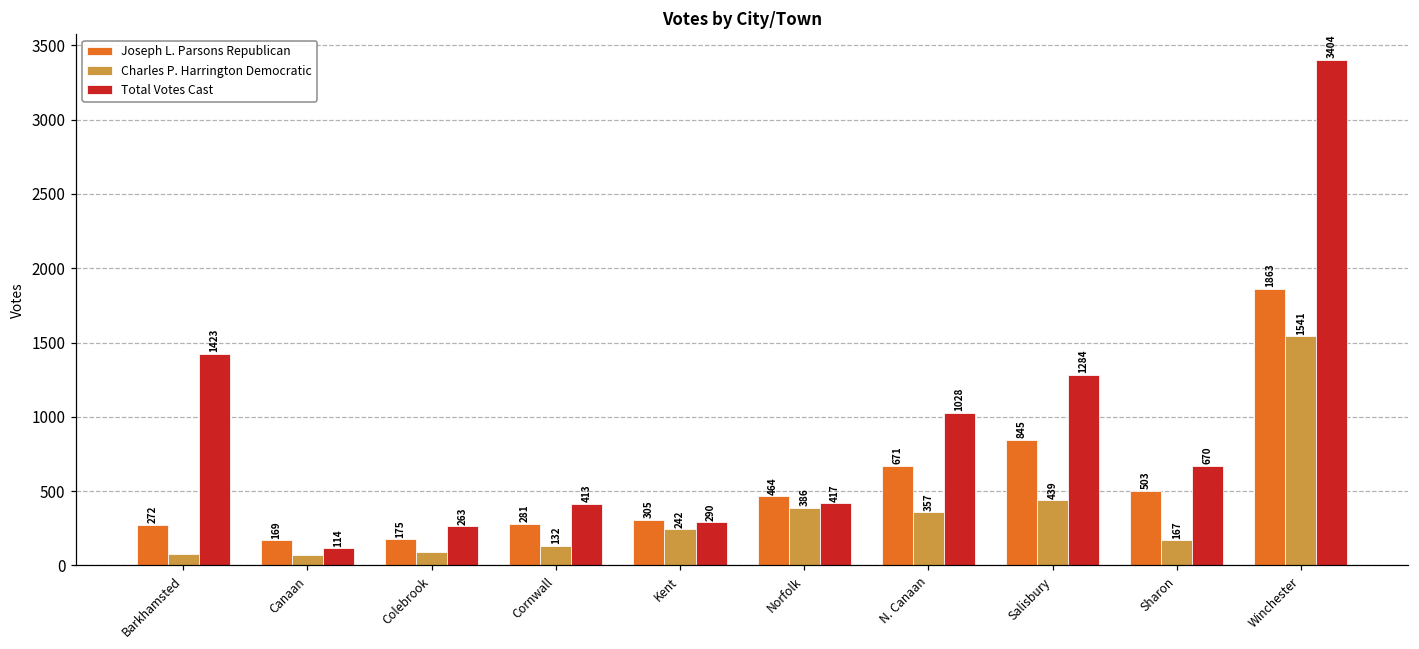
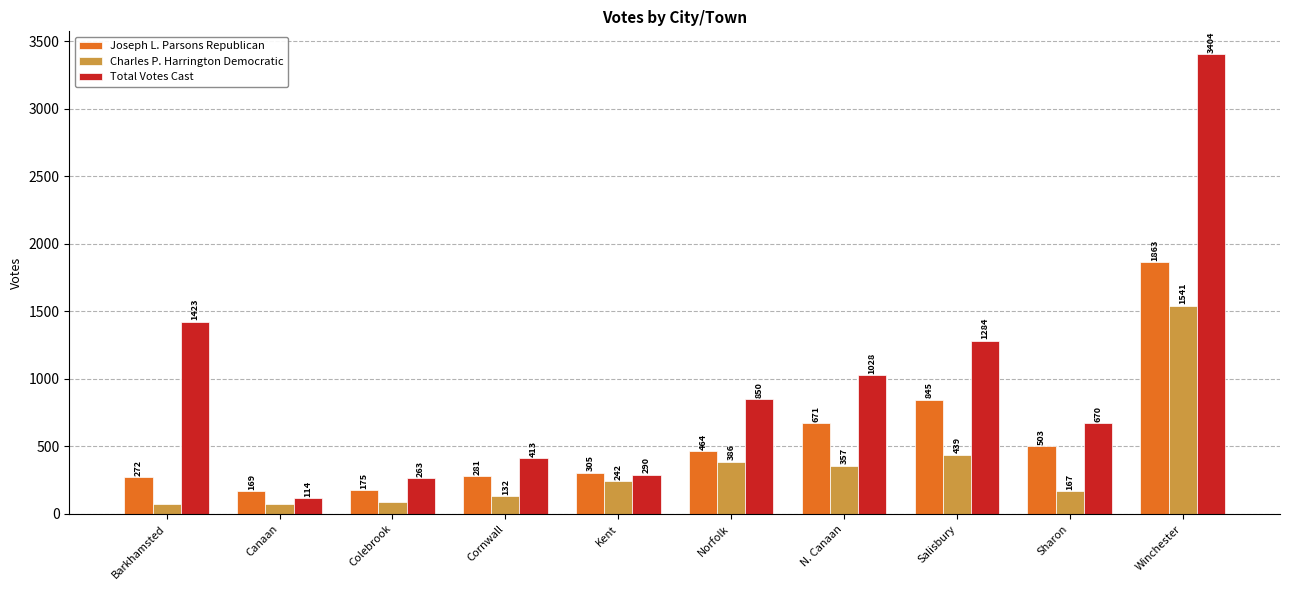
  {
    "Total Votes Cast": {
      "Barkhamsted": 1423,
      "Canaan": 114,
      "Colebrook": 263,
      "Cornwall": 413,
      "Kent": 290,
-     "Norfolk": 417,
+     "Norfolk": 850,
      "N. Canaan": 1028,
      "Salisbury": 1284,
      "Sharon": 670,
      "Winchester": 3404
    }
  }
